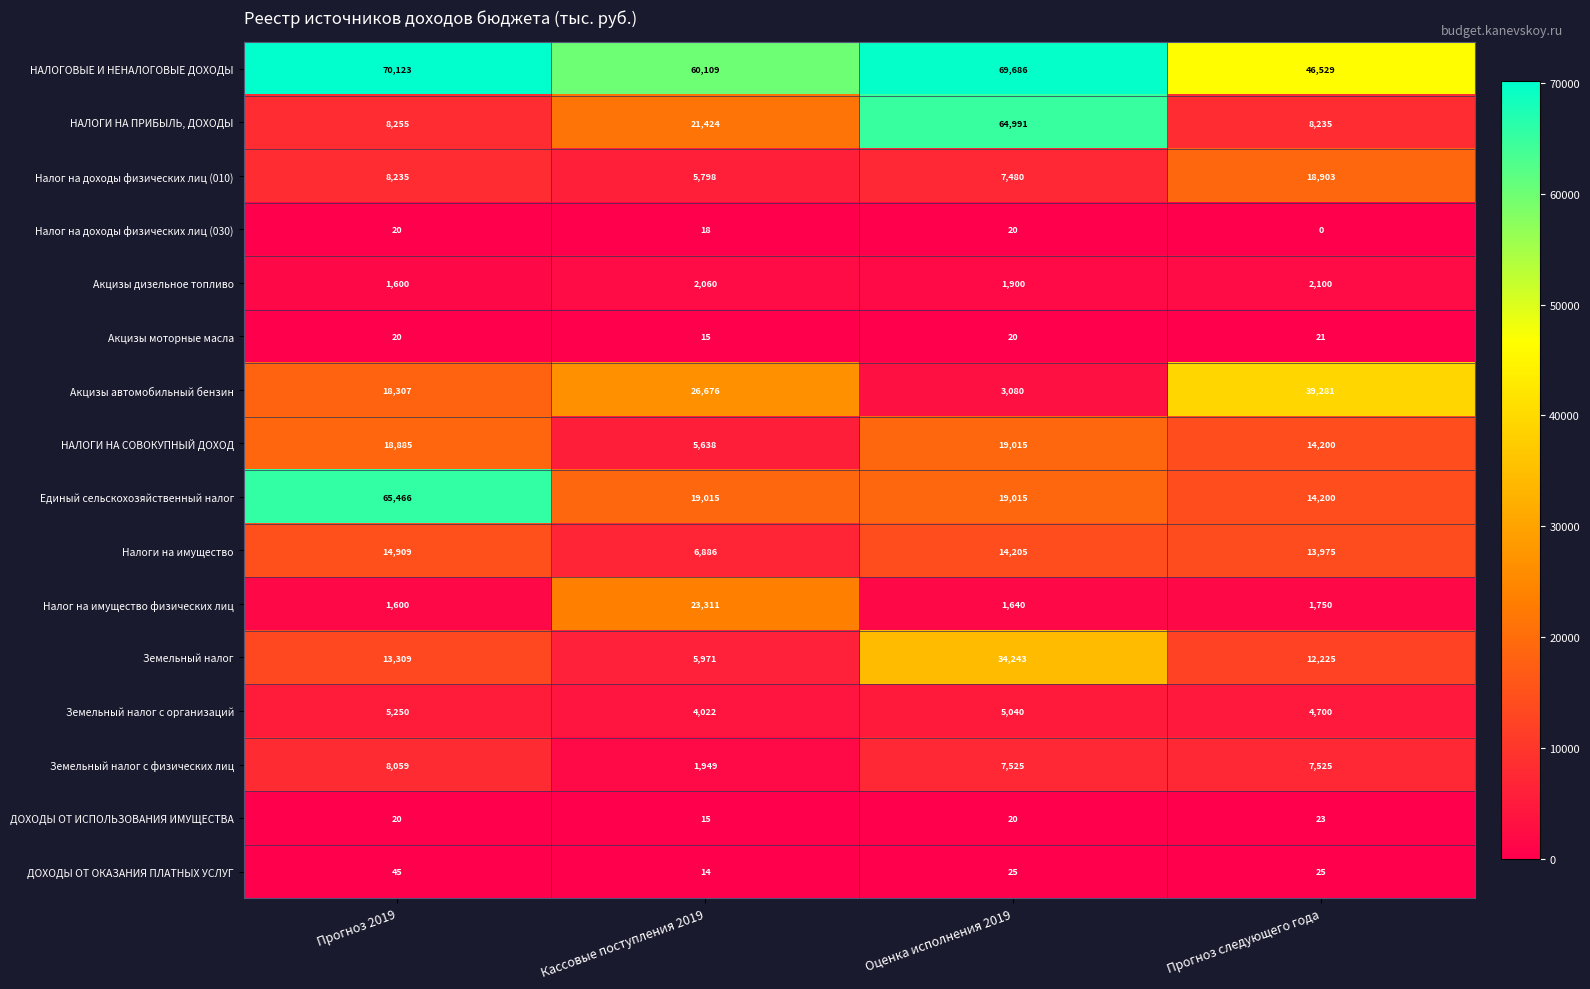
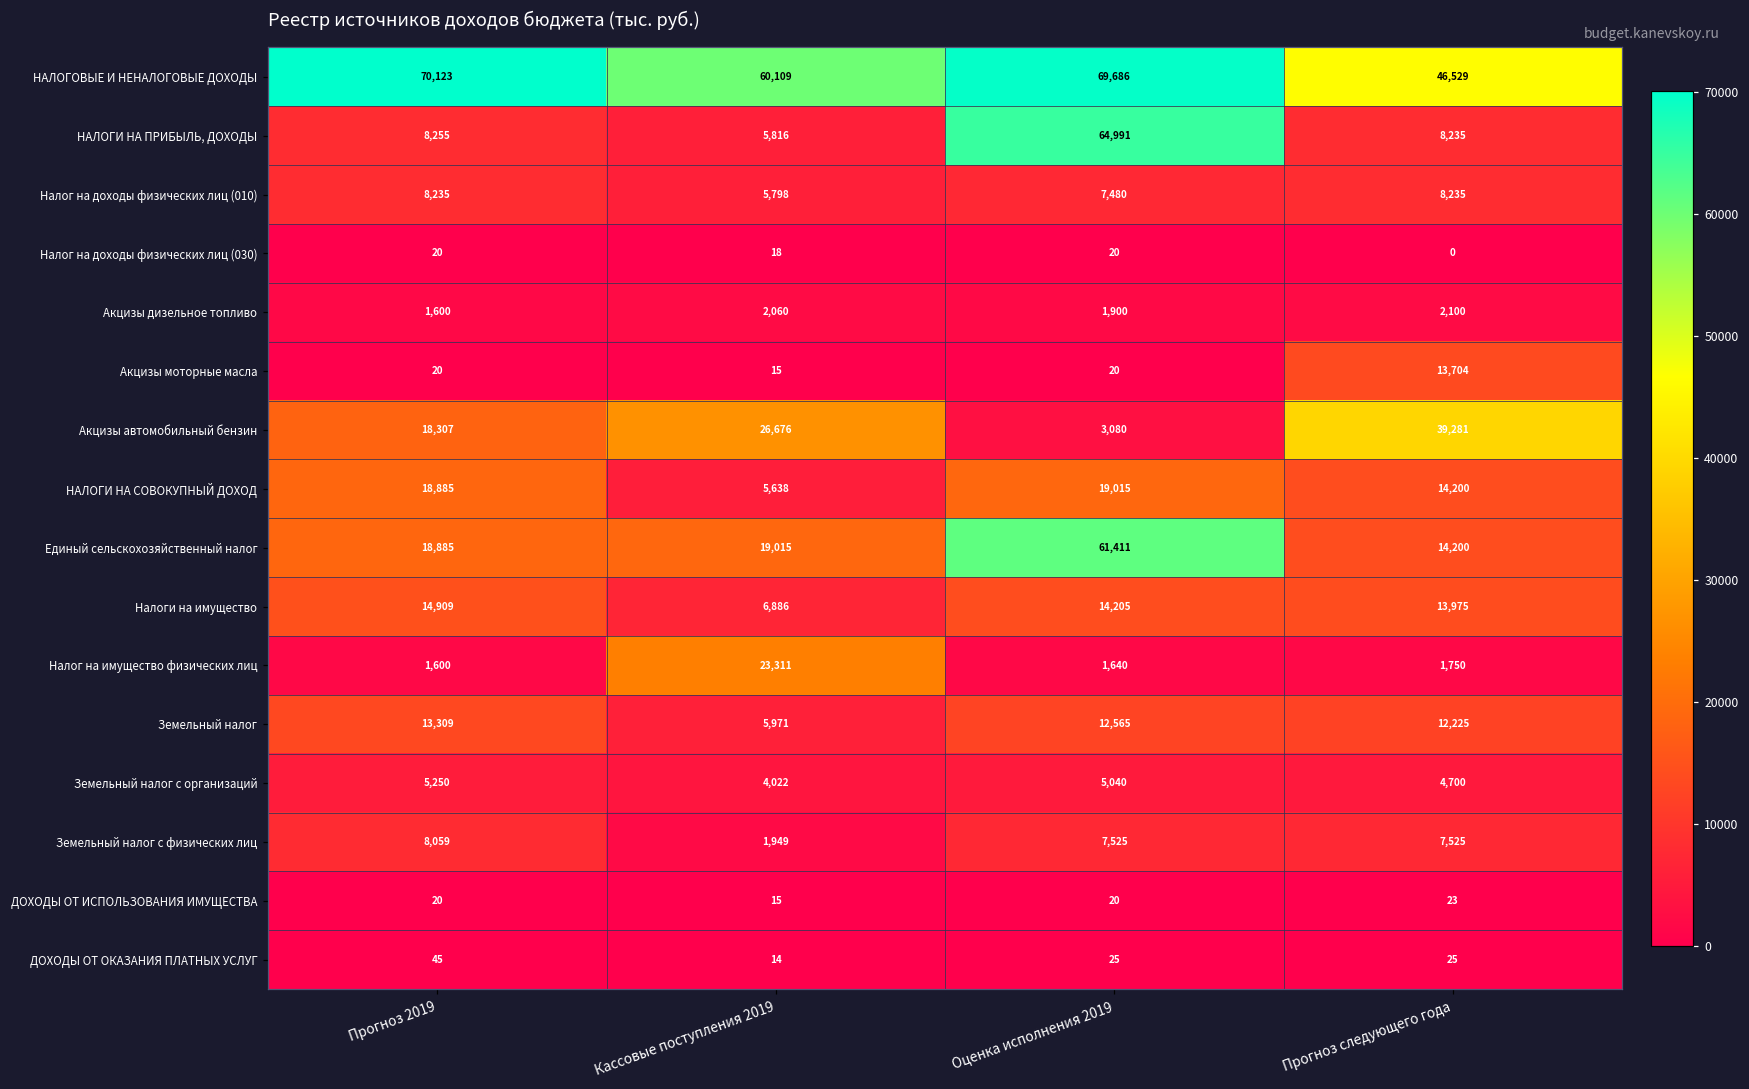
  {
    "НАЛОГОВЫЕ И НЕНАЛОГОВЫЕ ДОХОДЫ": {
      "Прогноз 2019": "70,123",
      "Кассовые поступления 2019": "60,109",
      "Оценка исполнения 2019": "69,686",
      "Прогноз следующего года": "46,529"
    },
    "НАЛОГИ НА ПРИБЫЛЬ, ДОХОДЫ": {
      "Прогноз 2019": "8,255",
-     "Кассовые поступления 2019": "21,424",
+     "Кассовые поступления 2019": "5,816",
      "Оценка исполнения 2019": "64,991",
      "Прогноз следующего года": "8,235"
    },
    "Налог на доходы физических лиц (010)": {
      "Прогноз 2019": "8,235",
      "Кассовые поступления 2019": "5,798",
      "Оценка исполнения 2019": "7,480",
-     "Прогноз следующего года": "18,903"
+     "Прогноз следующего года": "8,235"
    },
    "Налог на доходы физических лиц (030)": {
      "Прогноз 2019": "20",
      "Кассовые поступления 2019": "18",
      "Оценка исполнения 2019": "20",
      "Прогноз следующего года": "0"
    },
    "Акцизы дизельное топливо": {
      "Прогноз 2019": "1,600",
      "Кассовые поступления 2019": "2,060",
      "Оценка исполнения 2019": "1,900",
      "Прогноз следующего года": "2,100"
    },
    "Акцизы моторные масла": {
      "Прогноз 2019": "20",
      "Кассовые поступления 2019": "15",
      "Оценка исполнения 2019": "20",
-     "Прогноз следующего года": "21"
+     "Прогноз следующего года": "13,704"
    },
    "Акцизы автомобильный бензин": {
      "Прогноз 2019": "18,307",
      "Кассовые поступления 2019": "26,676",
      "Оценка исполнения 2019": "3,080",
      "Прогноз следующего года": "39,281"
    },
    "НАЛОГИ НА СОВОКУПНЫЙ ДОХОД": {
      "Прогноз 2019": "18,885",
      "Кассовые поступления 2019": "5,638",
      "Оценка исполнения 2019": "19,015",
      "Прогноз следующего года": "14,200"
    },
    "Единый сельскохозяйственный налог": {
-     "Прогноз 2019": "65,466",
+     "Прогноз 2019": "18,885",
      "Кассовые поступления 2019": "19,015",
-     "Оценка исполнения 2019": "19,015",
+     "Оценка исполнения 2019": "61,411",
      "Прогноз следующего года": "14,200"
    },
    "Налоги на имущество": {
      "Прогноз 2019": "14,909",
      "Кассовые поступления 2019": "6,886",
      "Оценка исполнения 2019": "14,205",
      "Прогноз следующего года": "13,975"
    },
    "Налог на имущество физических лиц": {
      "Прогноз 2019": "1,600",
      "Кассовые поступления 2019": "23,311",
      "Оценка исполнения 2019": "1,640",
      "Прогноз следующего года": "1,750"
    },
    "Земельный налог": {
      "Прогноз 2019": "13,309",
      "Кассовые поступления 2019": "5,971",
-     "Оценка исполнения 2019": "34,243",
+     "Оценка исполнения 2019": "12,565",
      "Прогноз следующего года": "12,225"
    },
    "Земельный налог с организаций": {
      "Прогноз 2019": "5,250",
      "Кассовые поступления 2019": "4,022",
      "Оценка исполнения 2019": "5,040",
      "Прогноз следующего года": "4,700"
    },
    "Земельный налог с физических лиц": {
      "Прогноз 2019": "8,059",
      "Кассовые поступления 2019": "1,949",
      "Оценка исполнения 2019": "7,525",
      "Прогноз следующего года": "7,525"
    },
    "ДОХОДЫ ОТ ИСПОЛЬЗОВАНИЯ ИМУЩЕСТВА": {
      "Прогноз 2019": "20",
      "Кассовые поступления 2019": "15",
      "Оценка исполнения 2019": "20",
      "Прогноз следующего года": "23"
    },
    "ДОХОДЫ ОТ ОКАЗАНИЯ ПЛАТНЫХ УСЛУГ": {
      "Прогноз 2019": "45",
      "Кассовые поступления 2019": "14",
      "Оценка исполнения 2019": "25",
      "Прогноз следующего года": "25"
    }
  }
